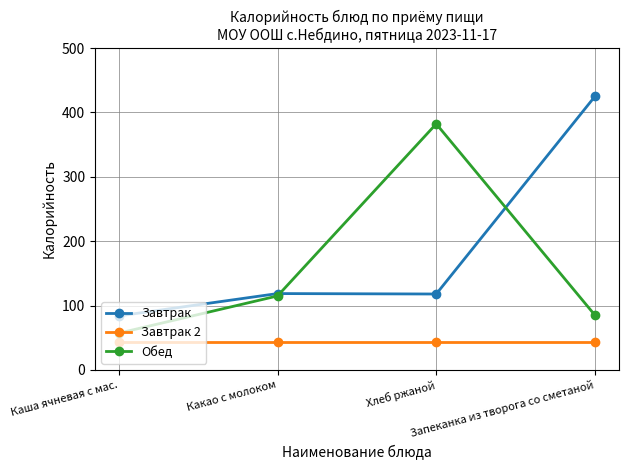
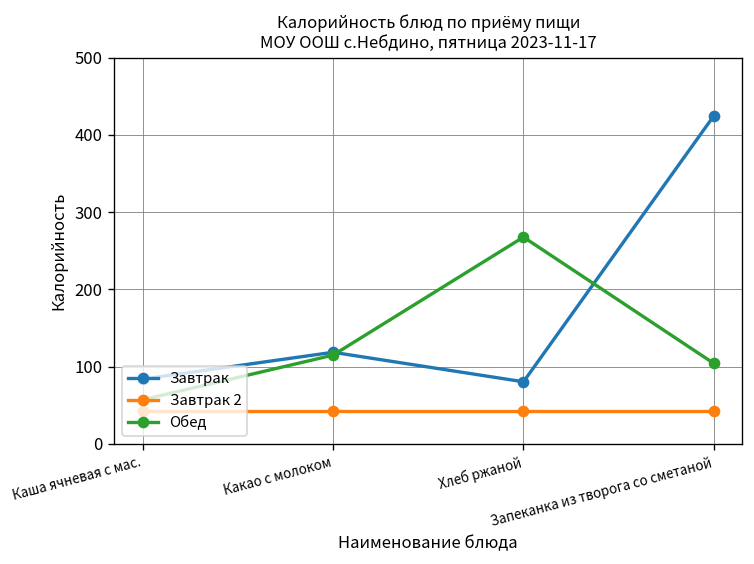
  {
    "Завтрак": {
-     "Хлеб ржаной": 120,
+     "Хлеб ржаной": 80,
      "Запеканка из творога со сметаной": 430
    },
    "Завтрак 2": {
      "Какао с молоком": 40,
      "Хлеб ржаной": 40,
      "Запеканка из творога со сметаной": 40
    },
    "Обед": {
-     "Хлеб ржаной": 380,
-     "Запеканка из творога со сметаной": 90
+     "Хлеб ржаной": 270,
+     "Запеканка из творога со сметаной": 100
    }
  }
